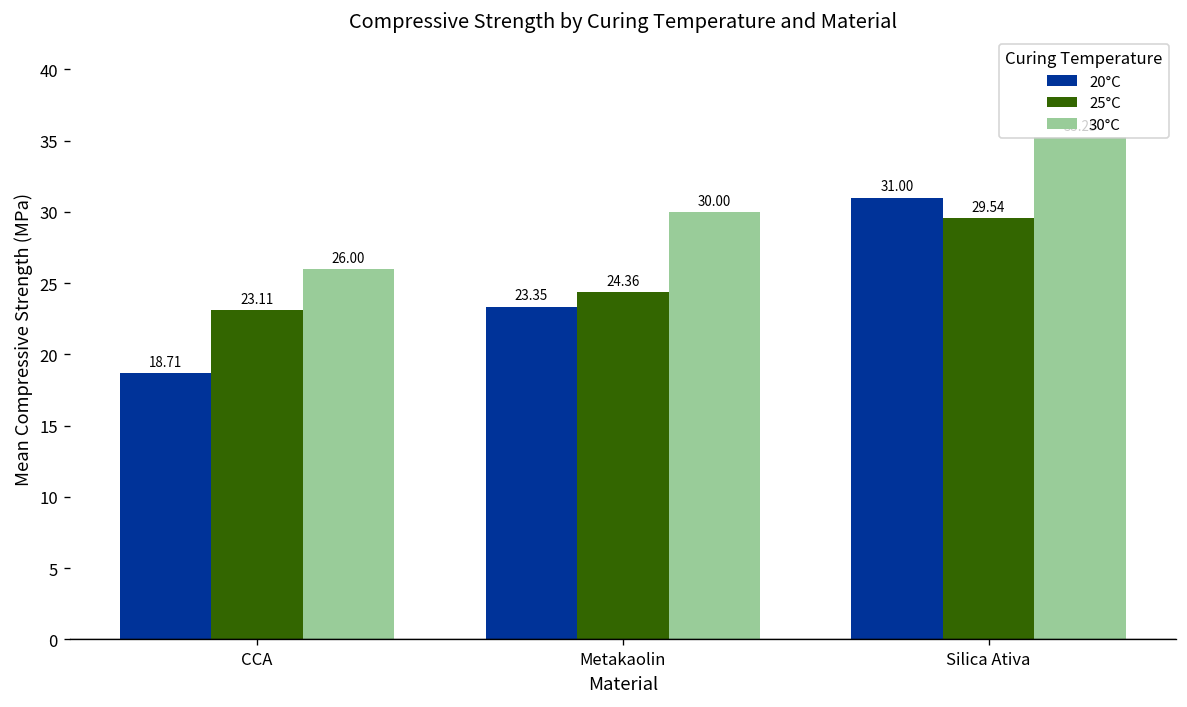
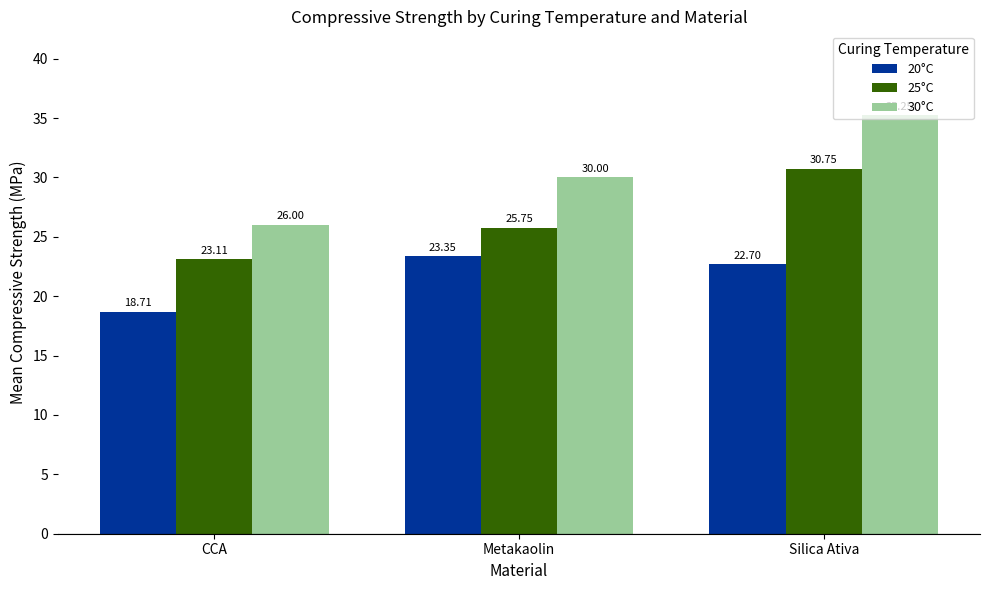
  {
    "20°C": {
      "CCA": 18.71,
      "Metakaolin": 23.35,
-     "Silica Ativa": 31.00
+     "Silica Ativa": 22.70
    },
    "25°C": {
      "CCA": 23.11,
-     "Metakaolin": 24.36,
-     "Silica Ativa": 29.54
+     "Metakaolin": 25.75,
+     "Silica Ativa": 30.75
    },
    "30°C": {
      "CCA": 26.00,
      "Metakaolin": 30.00
    }
  }
